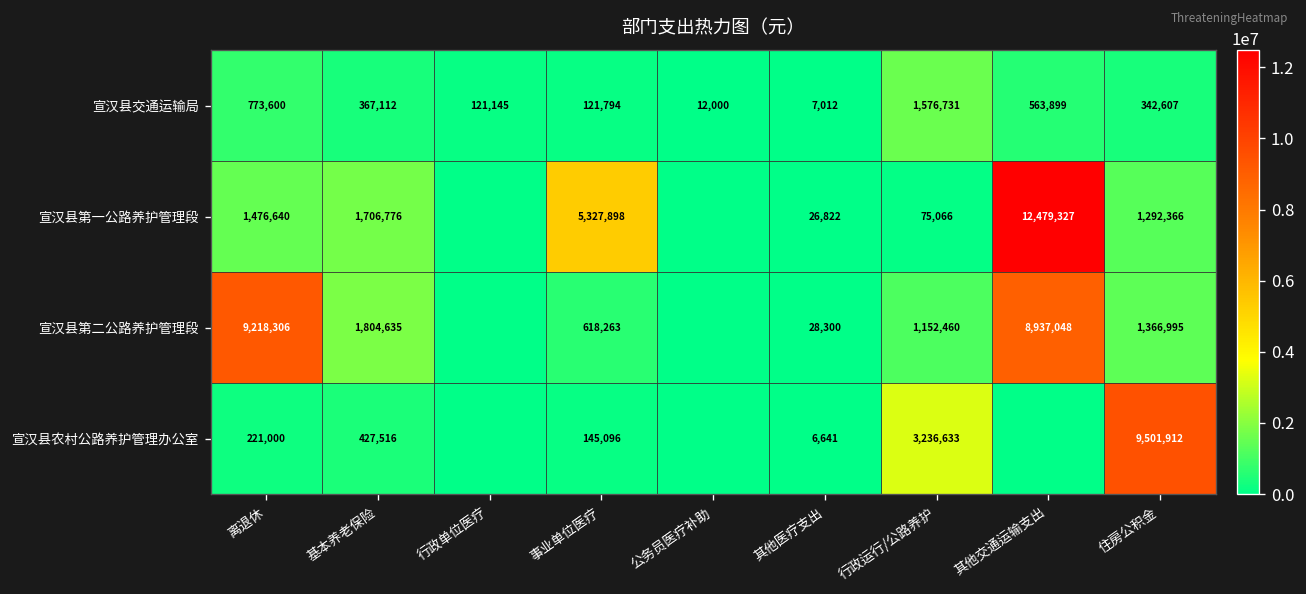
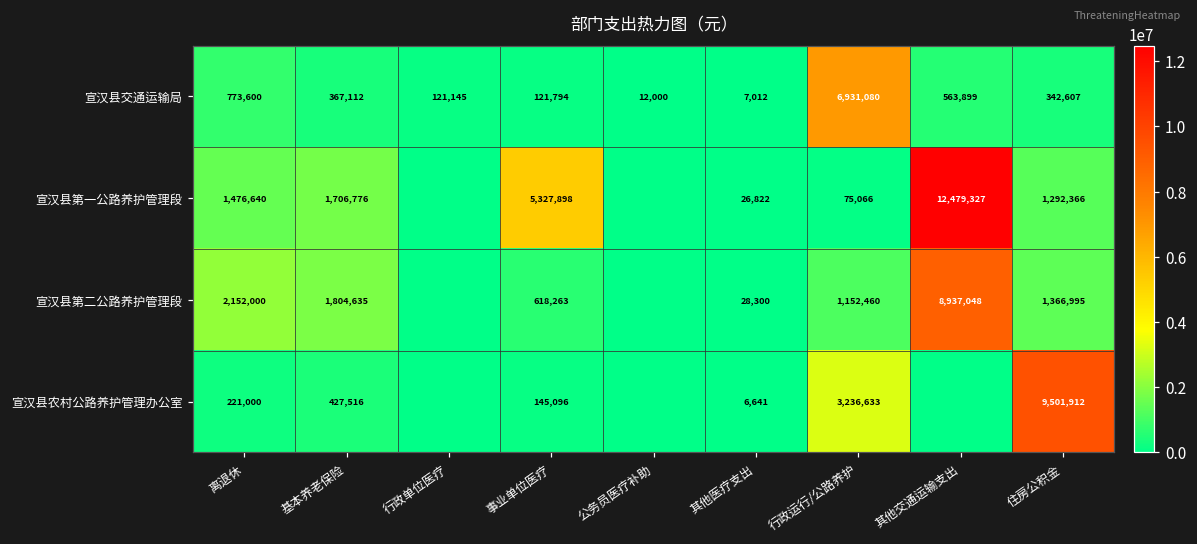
  {
    "宣汉县交通运输局": {
      "离退休": "773,600",
      "基本养老保险": "367,112",
      "行政单位医疗": "121,145",
      "事业单位医疗": "121,794",
      "公务员医疗补助": "12,000",
      "其他医疗支出": "7,012",
-     "行政运行/公路养护": "1,576,731",
+     "行政运行/公路养护": "6,931,080",
      "其他交通运输支出": "563,899",
      "住房公积金": "342,607"
    },
    "宣汉县第一公路养护管理段": {
      "离退休": "1,476,640",
      "基本养老保险": "1,706,776",
      "事业单位医疗": "5,327,898",
      "其他医疗支出": "26,822",
      "行政运行/公路养护": "75,066",
      "其他交通运输支出": "12,479,327",
      "住房公积金": "1,292,366"
    },
    "宣汉县第二公路养护管理段": {
-     "离退休": "9,218,306",
+     "离退休": "2,152,000",
      "基本养老保险": "1,804,635",
      "事业单位医疗": "618,263",
      "其他医疗支出": "28,300",
      "行政运行/公路养护": "1,152,460",
      "其他交通运输支出": "8,937,048",
      "住房公积金": "1,366,995"
    },
    "宣汉县农村公路养护管理办公室": {
      "离退休": "221,000",
      "基本养老保险": "427,516",
      "事业单位医疗": "145,096",
      "其他医疗支出": "6,641",
      "行政运行/公路养护": "3,236,633",
      "住房公积金": "9,501,912"
    }
  }
